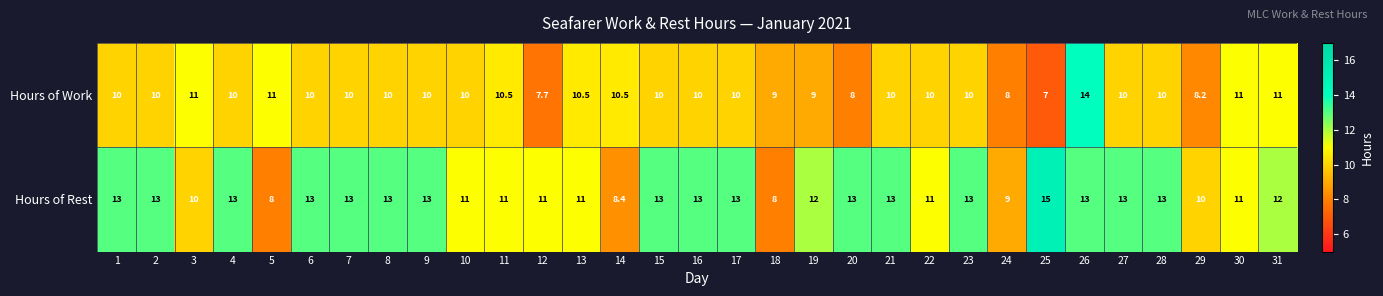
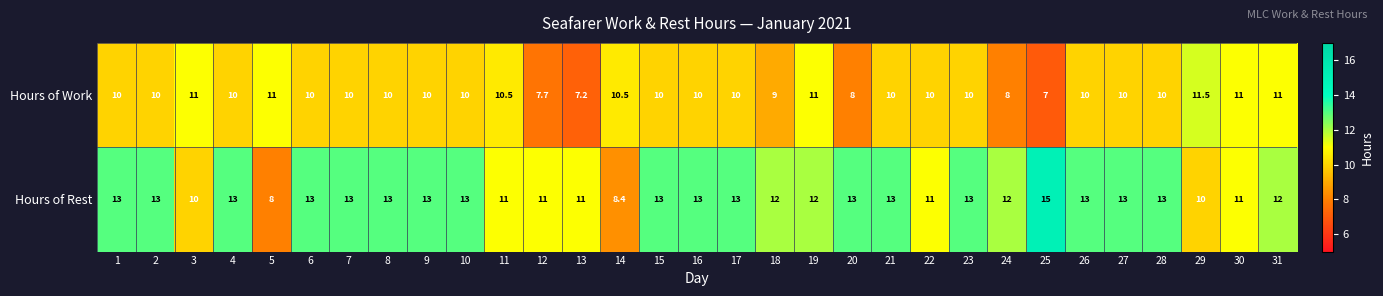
  {
    "Hours of Work": {
      "1": 10,
      "2": 10,
      "3": 11,
      "4": 10,
      "5": 11,
      "6": 10,
      "7": 10,
      "8": 10,
      "9": 10,
      "10": 10,
      "11": 10.5,
      "12": 7.7,
-     "13": 10.5,
+     "13": 7.2,
      "14": 10.5,
      "15": 10,
      "16": 10,
      "17": 10,
      "18": 9,
-     "19": 9,
+     "19": 11,
      "20": 8,
      "21": 10,
      "22": 10,
      "23": 10,
      "24": 8,
      "25": 7,
-     "26": 14,
+     "26": 10,
      "27": 10,
      "28": 10,
-     "29": 8.2,
+     "29": 11.5,
      "30": 11,
      "31": 11
    },
    "Hours of Rest": {
      "1": 13,
      "2": 13,
      "3": 10,
      "4": 13,
      "5": 8,
      "6": 13,
      "7": 13,
      "8": 13,
      "9": 13,
-     "10": 11,
+     "10": 13,
      "11": 11,
      "12": 11,
      "13": 11,
      "14": 8.4,
      "15": 13,
      "16": 13,
      "17": 13,
-     "18": 8,
+     "18": 12,
      "19": 12,
      "20": 13,
      "21": 13,
      "22": 11,
      "23": 13,
-     "24": 9,
+     "24": 12,
      "25": 15,
      "26": 13,
      "27": 13,
      "28": 13,
      "29": 10,
      "30": 11,
      "31": 12
    }
  }
